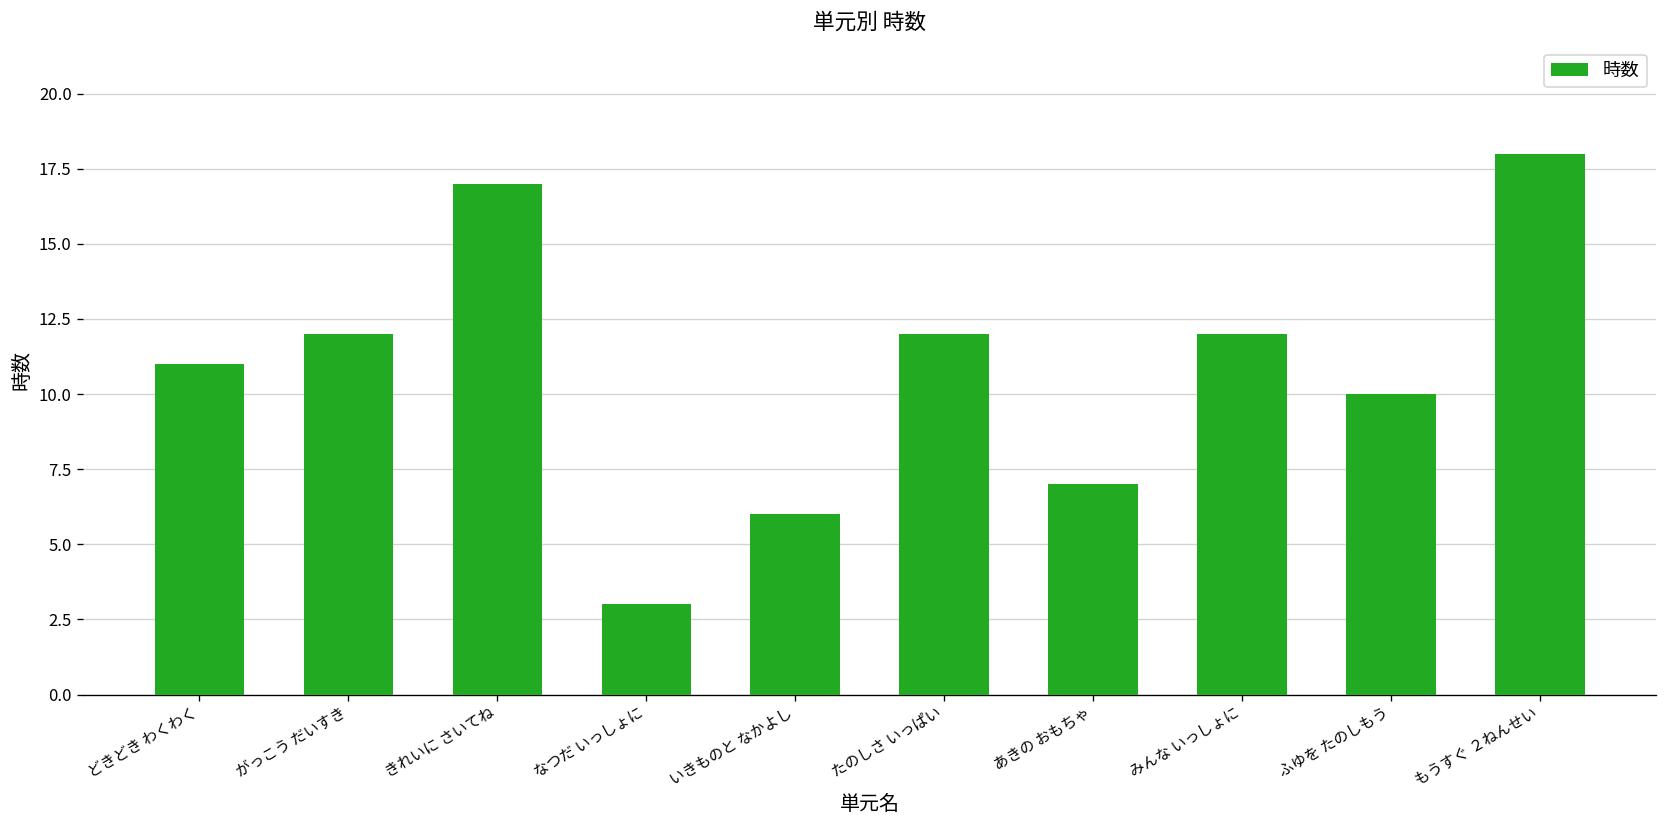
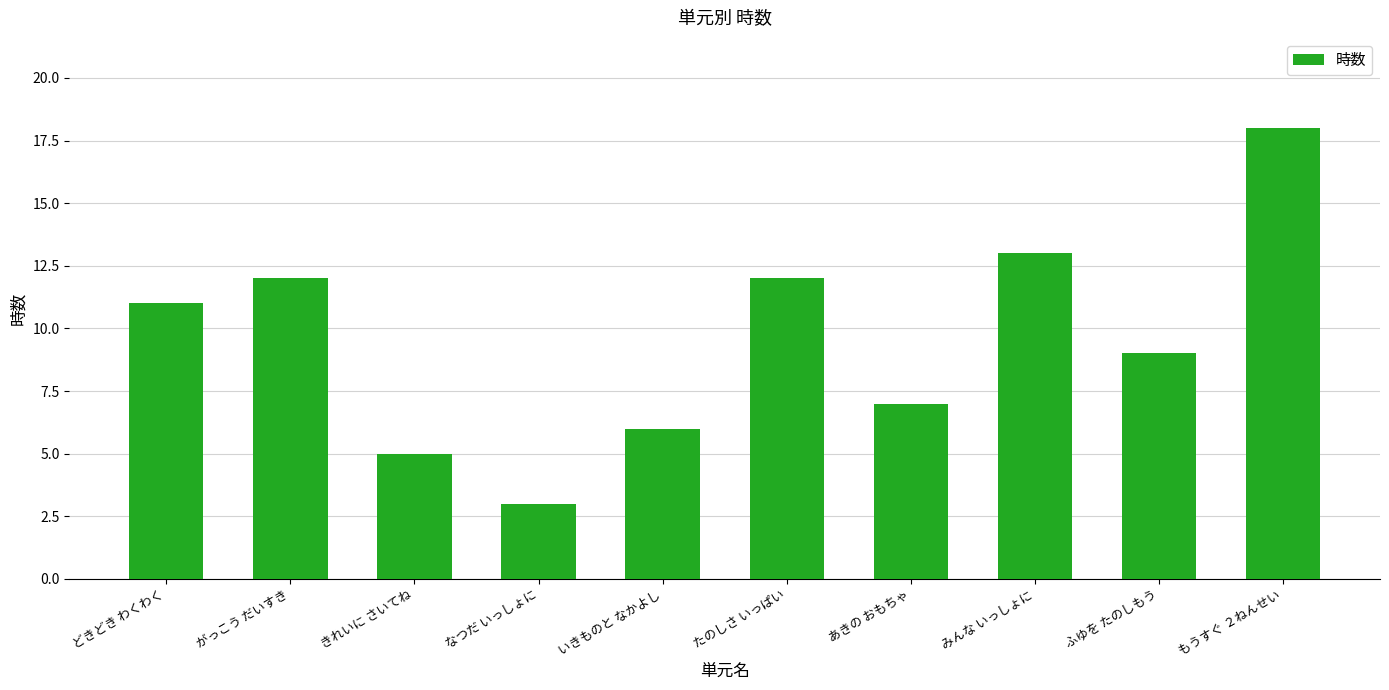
  {
    "どきどき わくわく": 11,
    "がっこう だいすき": 12,
-   "きれいに さいてね": 17,
+   "きれいに さいてね": 5,
    "なつだ いっしょに": 3,
    "いきものと なかよし": 6,
    "たのしさ いっぱい": 12,
    "あきの おもちゃ": 7,
-   "みんな いっしょに": 12,
-   "ふゆを たのしもう": 10,
+   "みんな いっしょに": 13,
+   "ふゆを たのしもう": 9,
    "もうすぐ ２ねんせい": 18
  }
